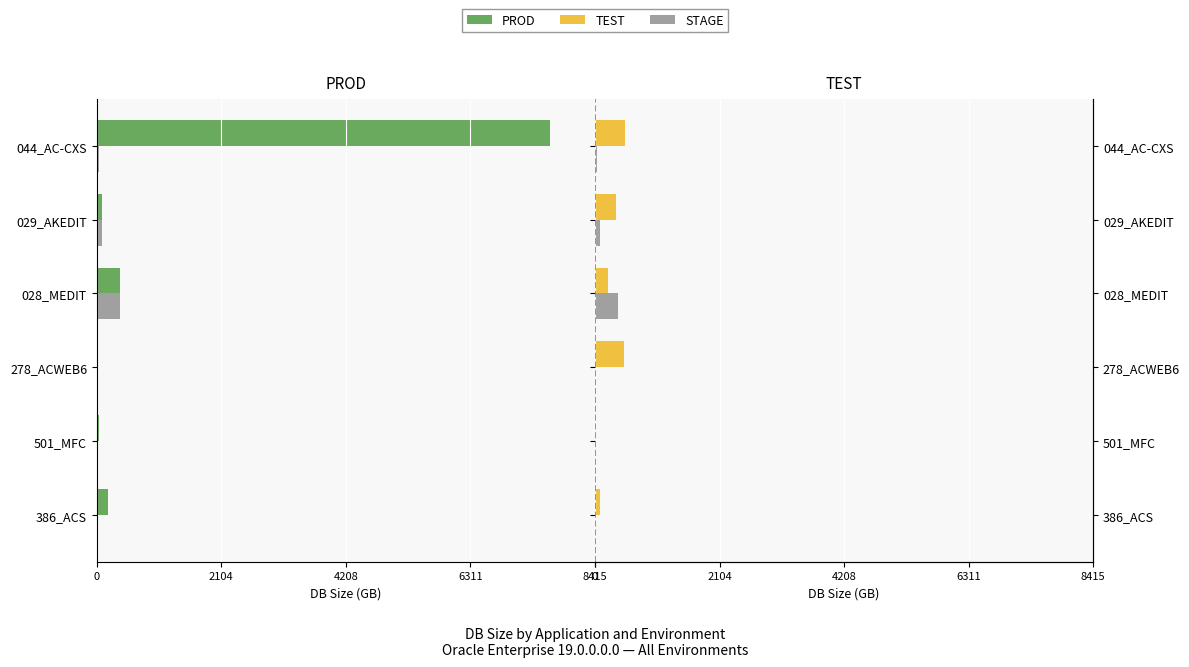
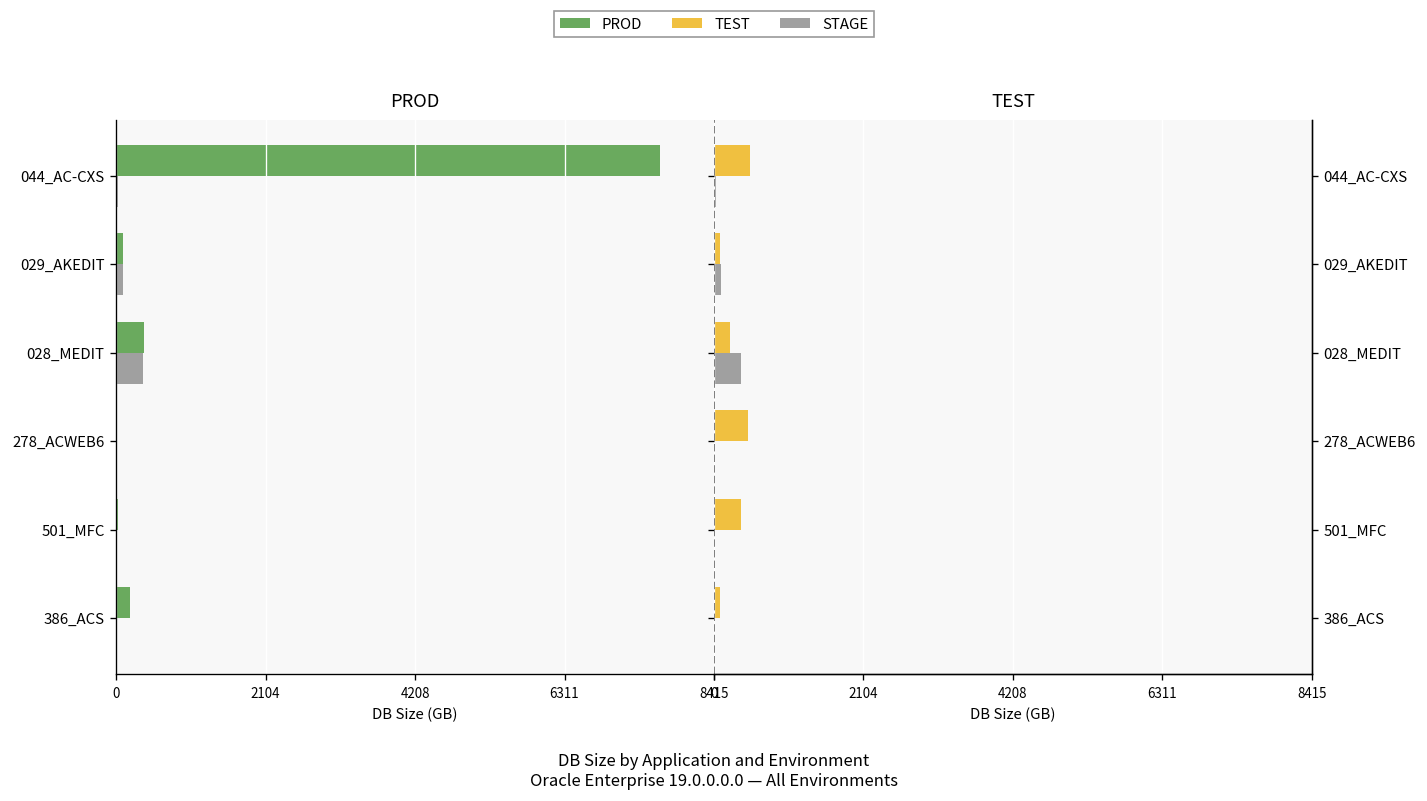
  {
    "TEST": {
      "TEST": {
        "044_AC-CXS": 500,
-       "029_AKEDIT": 400,
+       "029_AKEDIT": 100,
        "028_MEDIT": 200,
        "278_ACWEB6": 500,
-       "501_MFC": 0,
+       "501_MFC": 400,
        "386_ACS": 100
      }
    }
  }
